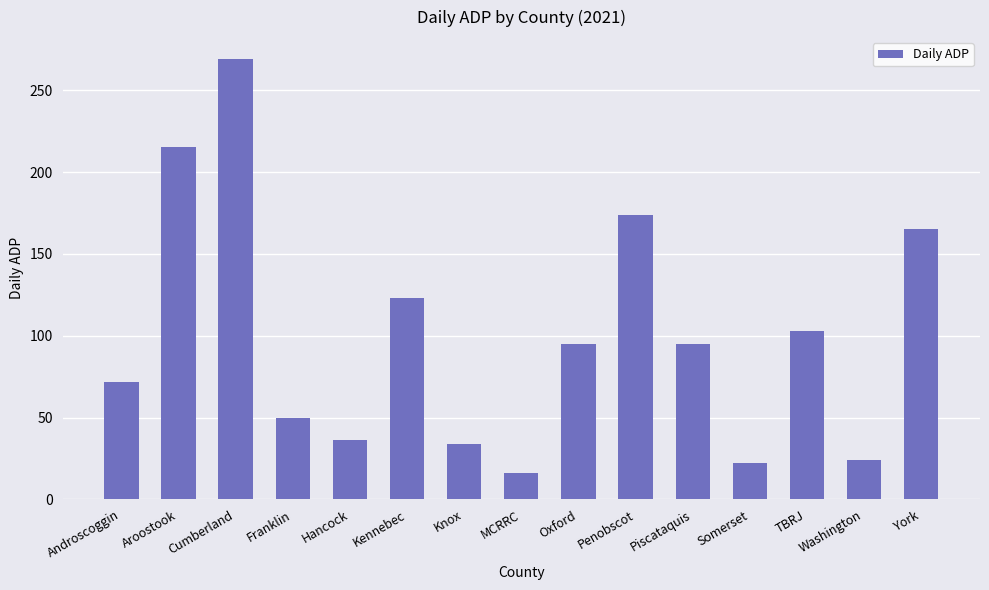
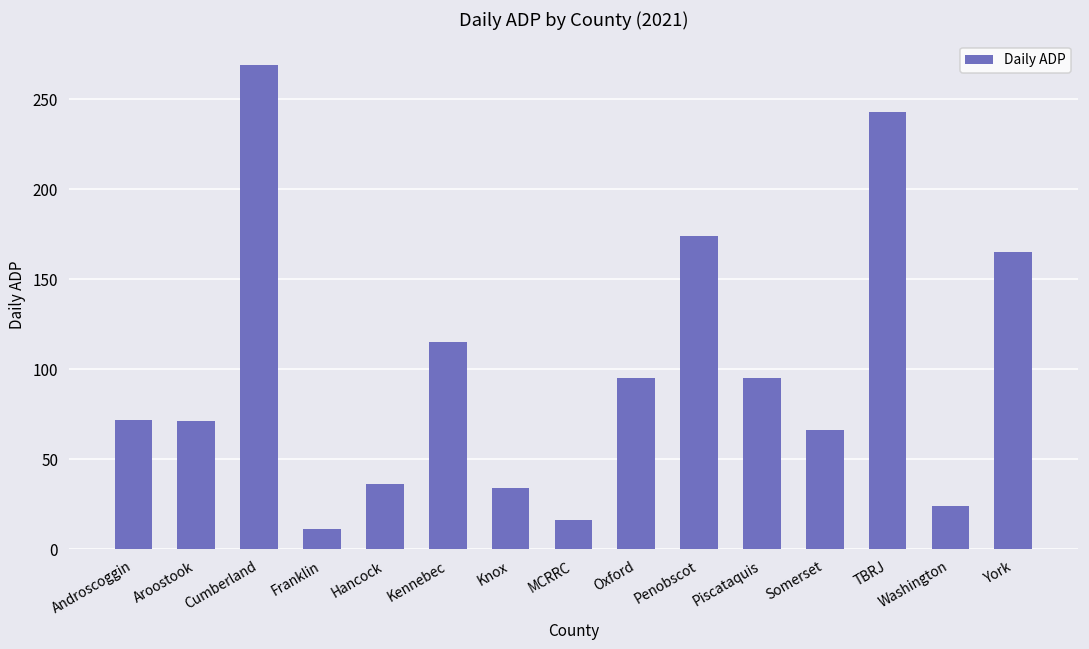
  {
    "Androscoggin": 72,
-   "Aroostook": 215,
+   "Aroostook": 71,
    "Cumberland": 269,
-   "Franklin": 50,
+   "Franklin": 11,
    "Hancock": 36,
-   "Kennebec": 123,
+   "Kennebec": 115,
    "Knox": 34,
    "MCRRC": 16,
    "Oxford": 95,
    "Penobscot": 174,
    "Piscataquis": 95,
-   "Somerset": 22,
-   "TBRJ": 103,
+   "Somerset": 66,
+   "TBRJ": 243,
    "Washington": 24,
    "York": 165
  }
